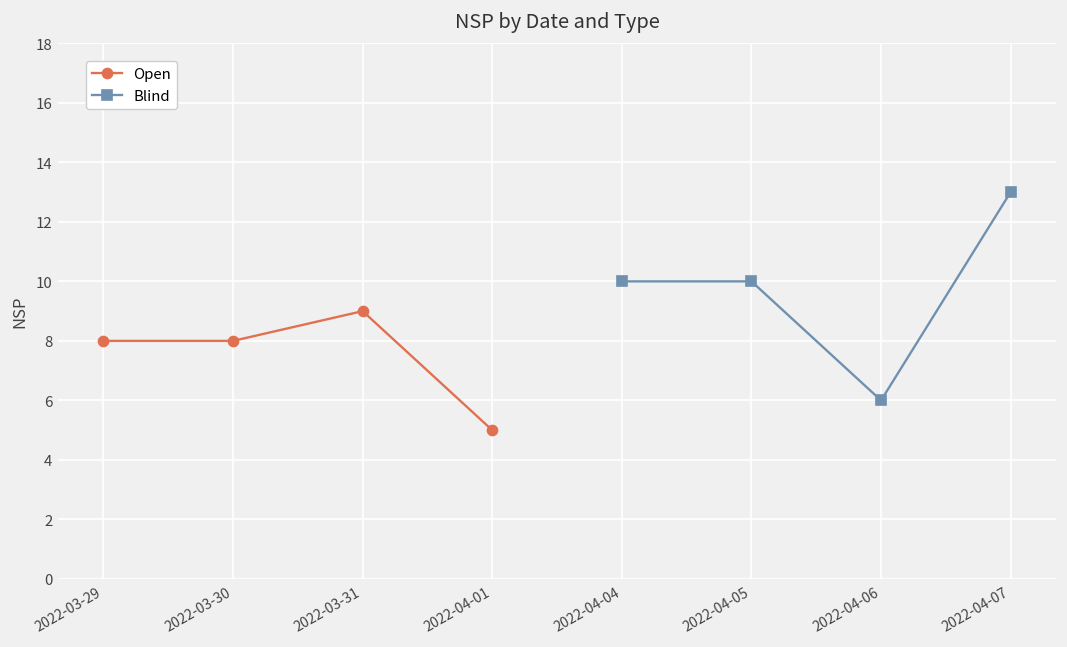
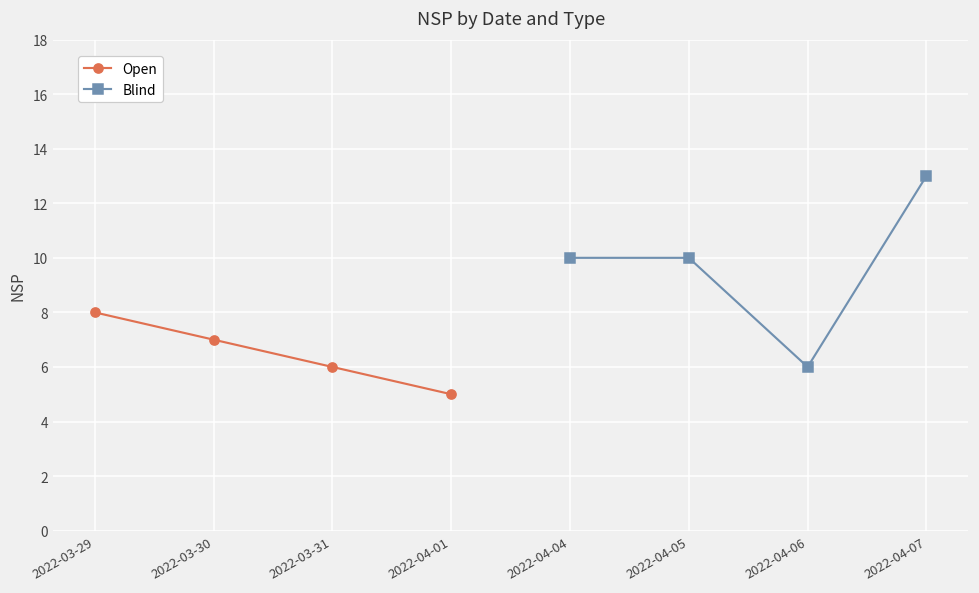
  {
    "Open": {
      "2022-03-29": 8,
-     "2022-03-30": 8,
-     "2022-03-31": 9,
+     "2022-03-30": 7,
+     "2022-03-31": 6,
      "2022-04-01": 5
    },
    "Blind": {
      "2022-04-04": 10,
      "2022-04-05": 10,
      "2022-04-06": 6,
      "2022-04-07": 13
    }
  }
